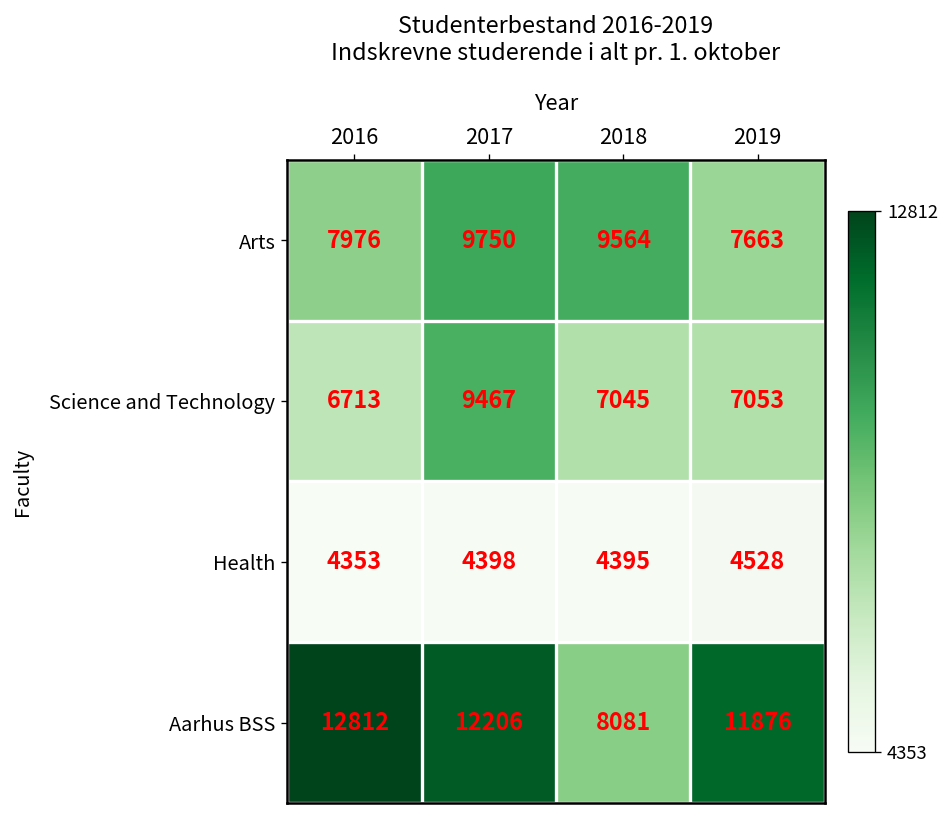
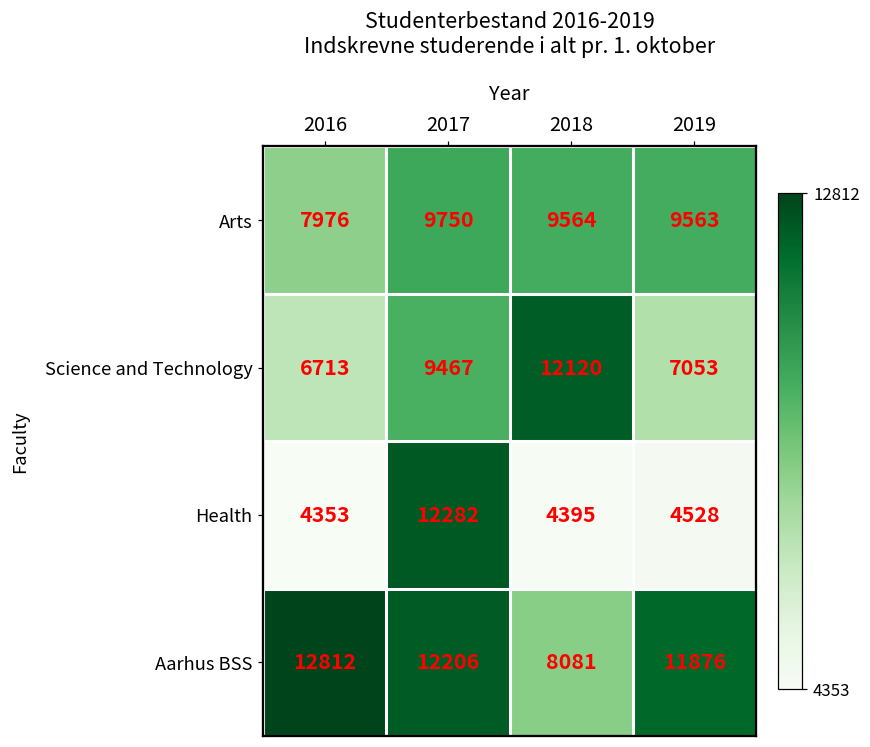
  {
    "Arts": {
      "2016": 7976,
      "2017": 9750,
      "2018": 9564,
-     "2019": 7663
+     "2019": 9563
    },
    "Science and Technology": {
      "2016": 6713,
      "2017": 9467,
-     "2018": 7045,
+     "2018": 12120,
      "2019": 7053
    },
    "Health": {
      "2016": 4353,
-     "2017": 4398,
+     "2017": 12282,
      "2018": 4395,
      "2019": 4528
    },
    "Aarhus BSS": {
      "2016": 12812,
      "2017": 12206,
      "2018": 8081,
      "2019": 11876
    }
  }
